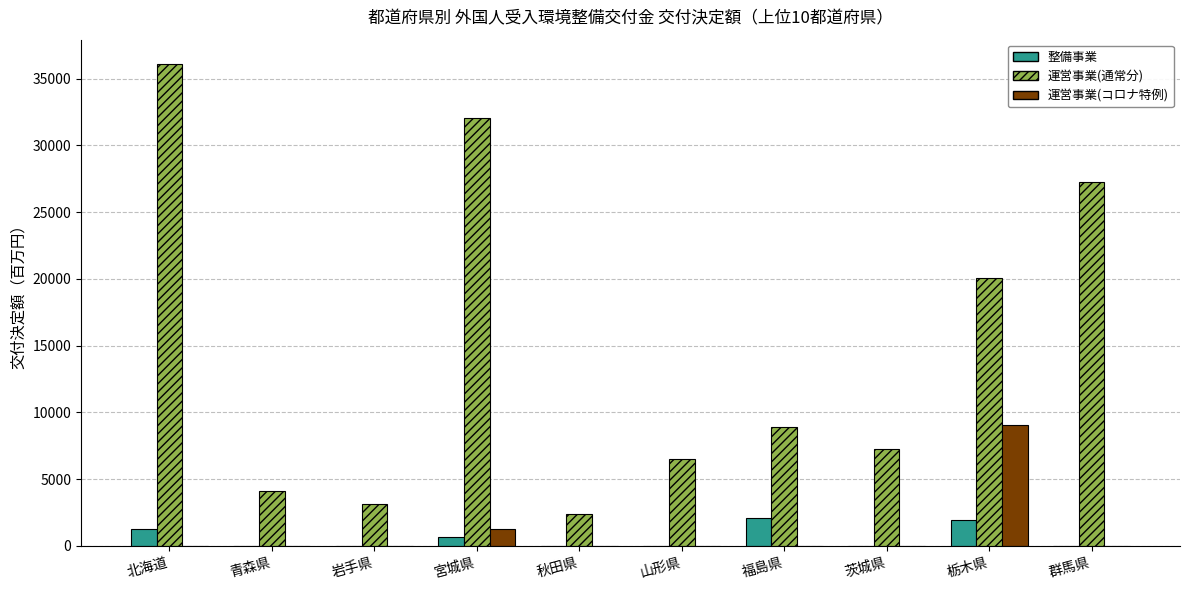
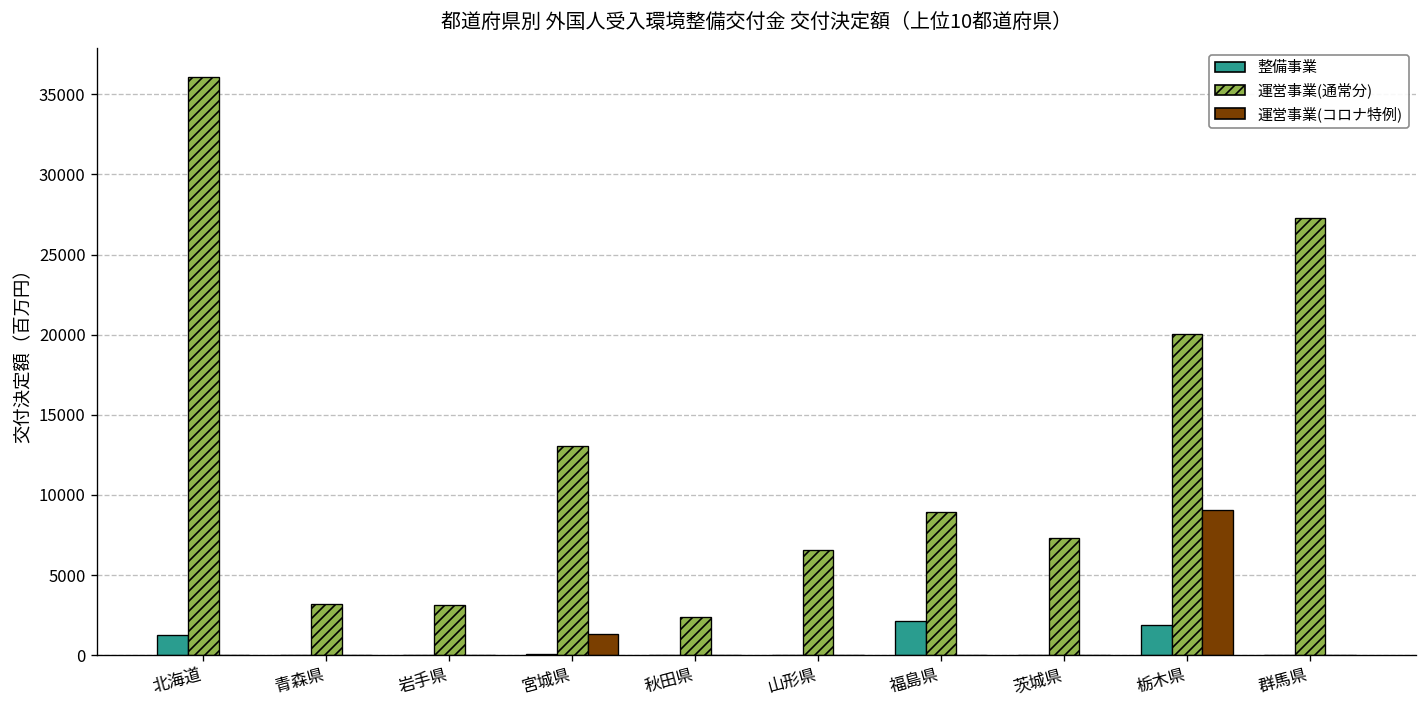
  {
    "整備事業": {
      "北海道": 1300,
      "青森県": 0,
      "岩手県": 0,
-     "宮城県": 700,
+     "宮城県": 100,
      "秋田県": 0,
      "山形県": 0,
      "福島県": 2100,
      "茨城県": 0,
      "栃木県": 1900
    },
    "運営事業(通常分)": {
      "北海道": 36100,
-     "青森県": 4100,
+     "青森県": 3200,
      "岩手県": 3100,
-     "宮城県": 32000,
+     "宮城県": 13100,
      "秋田県": 2400,
      "山形県": 6500,
      "福島県": 8900,
      "茨城県": 7300,
      "栃木県": 20000,
      "群馬県": 27300
    },
    "運営事業(コロナ特例)": {
      "北海道": 0,
      "青森県": 0,
      "岩手県": 0,
      "宮城県": 1300,
      "秋田県": 0,
      "山形県": 0,
      "福島県": 0,
      "茨城県": 0,
      "栃木県": 9100,
      "群馬県": 0
    }
  }
